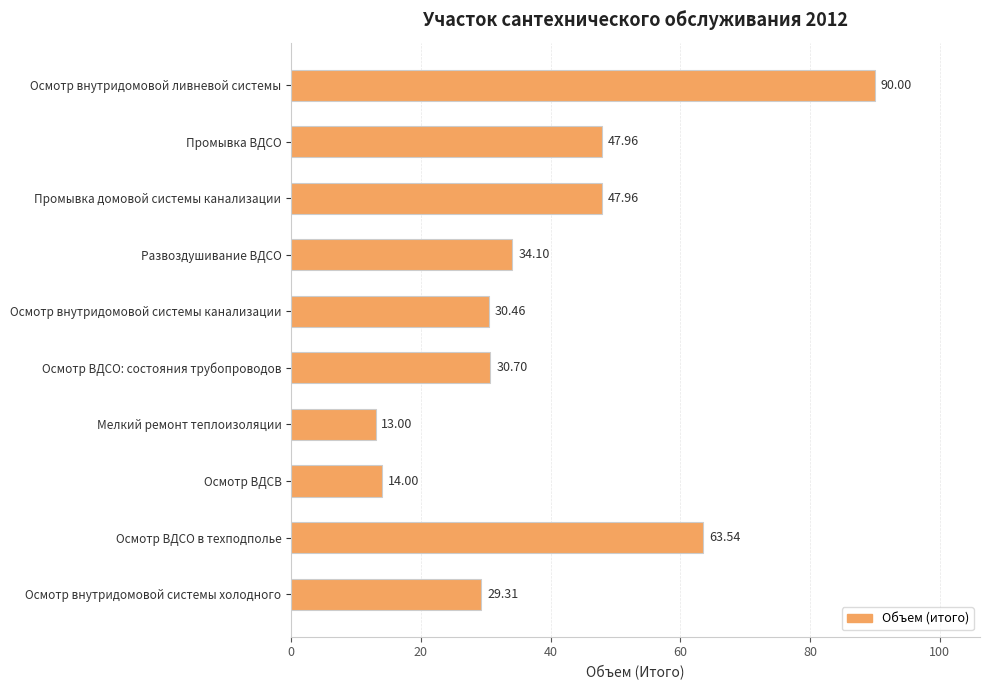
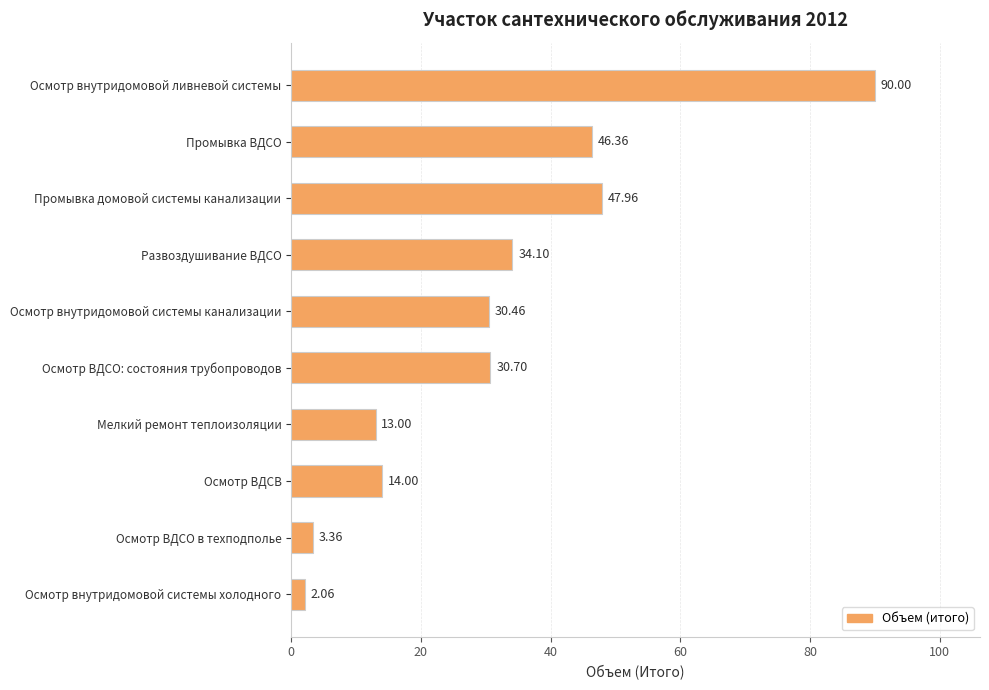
  {
    "Осмотр внутридомовой ливневой системы": 90.00,
-   "Промывка ВДСО": 47.96,
+   "Промывка ВДСО": 46.36,
    "Промывка домовой системы канализации": 47.96,
    "Развоздушивание ВДСО": 34.10,
    "Осмотр внутридомовой системы канализации": 30.46,
    "Осмотр ВДСО: состояния трубопроводов": 30.70,
    "Мелкий ремонт теплоизоляции": 13.00,
    "Осмотр ВДСВ": 14.00,
-   "Осмотр ВДСО в техподполье": 63.54,
-   "Осмотр внутридомовой системы холодного": 29.31
+   "Осмотр ВДСО в техподполье": 3.36,
+   "Осмотр внутридомовой системы холодного": 2.06
  }
